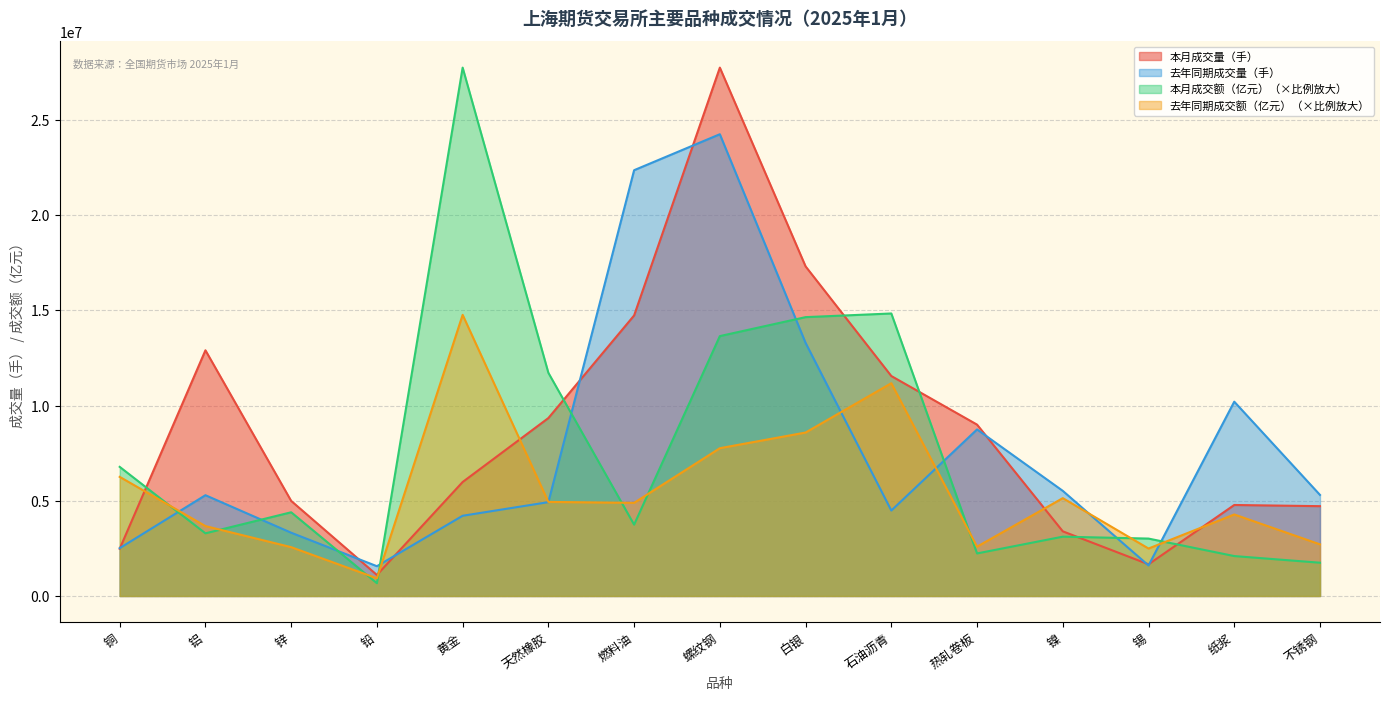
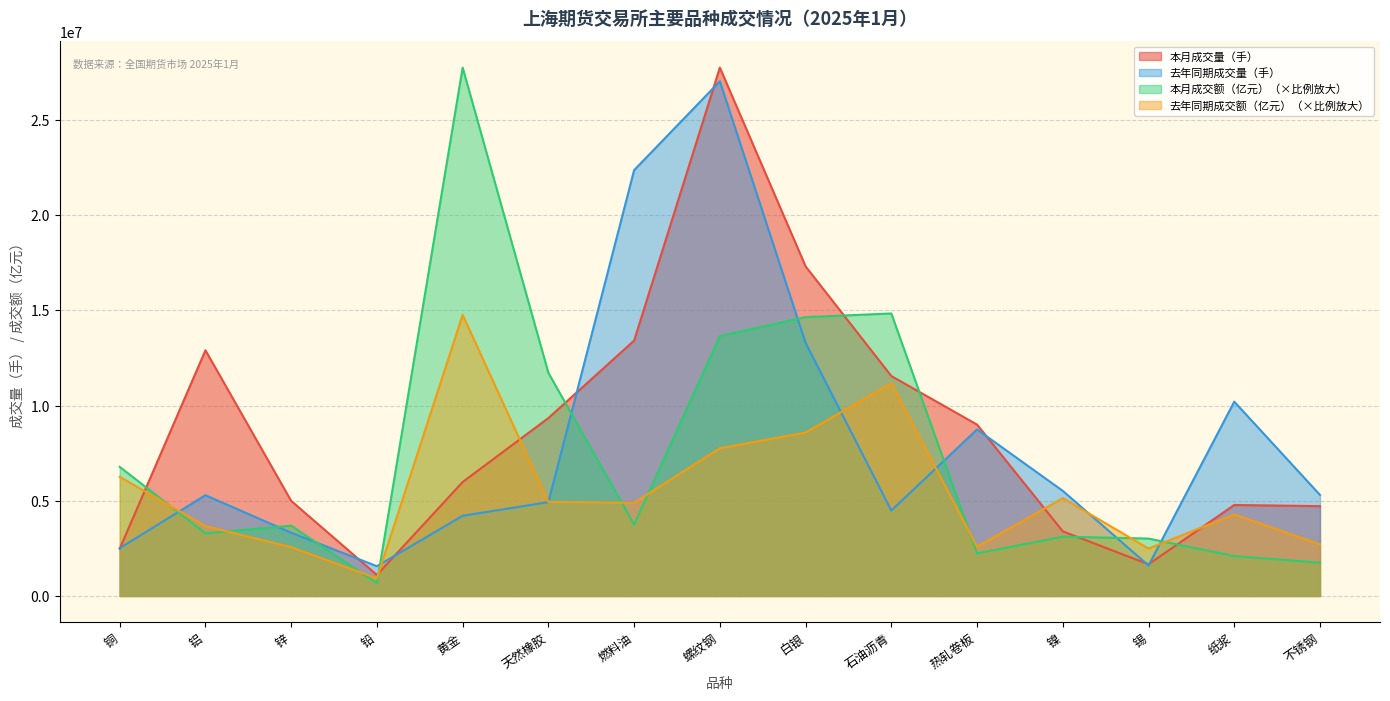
  {
    "本月成交量（手）": {
      "铝": 12900000,
      "锌": 5000000,
      "铅": 1100000,
      "黄金": 6000000,
      "天然橡胶": 9300000,
-     "燃料油": 14700000,
+     "燃料油": 13400000,
      "螺纹钢": 27700000,
      "白银": 17300000,
      "石油沥青": 11600000,
      "热轧卷板": 9000000,
      "镍": 3400000,
      "纸浆": 4800000,
      "不锈钢": 4700000
    },
    "去年同期成交量（手）": {
      "铝": 5300000,
      "锌": 3300000,
      "铅": 1600000,
      "黄金": 4200000,
      "燃料油": 22400000,
-     "螺纹钢": 24200000,
+     "螺纹钢": 27000000,
      "白银": 13300000,
      "石油沥青": 4500000,
      "热轧卷板": 8700000,
      "镍": 5500000,
      "纸浆": 10200000,
      "不锈钢": 5300000
    },
    "本月成交额（亿元）（×比例放大）": {
      "铜": 6800000,
      "铝": 3300000,
-     "锌": 4400000,
+     "锌": 3700000,
      "铅": 700000,
      "黄金": 27700000,
      "天然橡胶": 11700000,
      "燃料油": 3700000,
      "螺纹钢": 13600000,
      "白银": 14600000,
      "石油沥青": 14800000,
      "热轧卷板": 2200000,
      "镍": 3100000,
      "锡": 3000000,
      "纸浆": 2100000,
      "不锈钢": 1700000
    },
    "去年同期成交额（亿元）（×比例放大）": {
      "铜": 6300000,
      "铝": 3700000,
      "锌": 2600000,
      "铅": 900000,
      "黄金": 14800000,
      "燃料油": 4900000,
      "螺纹钢": 7800000,
      "白银": 8600000,
      "石油沥青": 11200000,
      "热轧卷板": 2600000,
      "镍": 5100000,
      "锡": 2500000,
      "纸浆": 4300000,
      "不锈钢": 2700000
    }
  }
